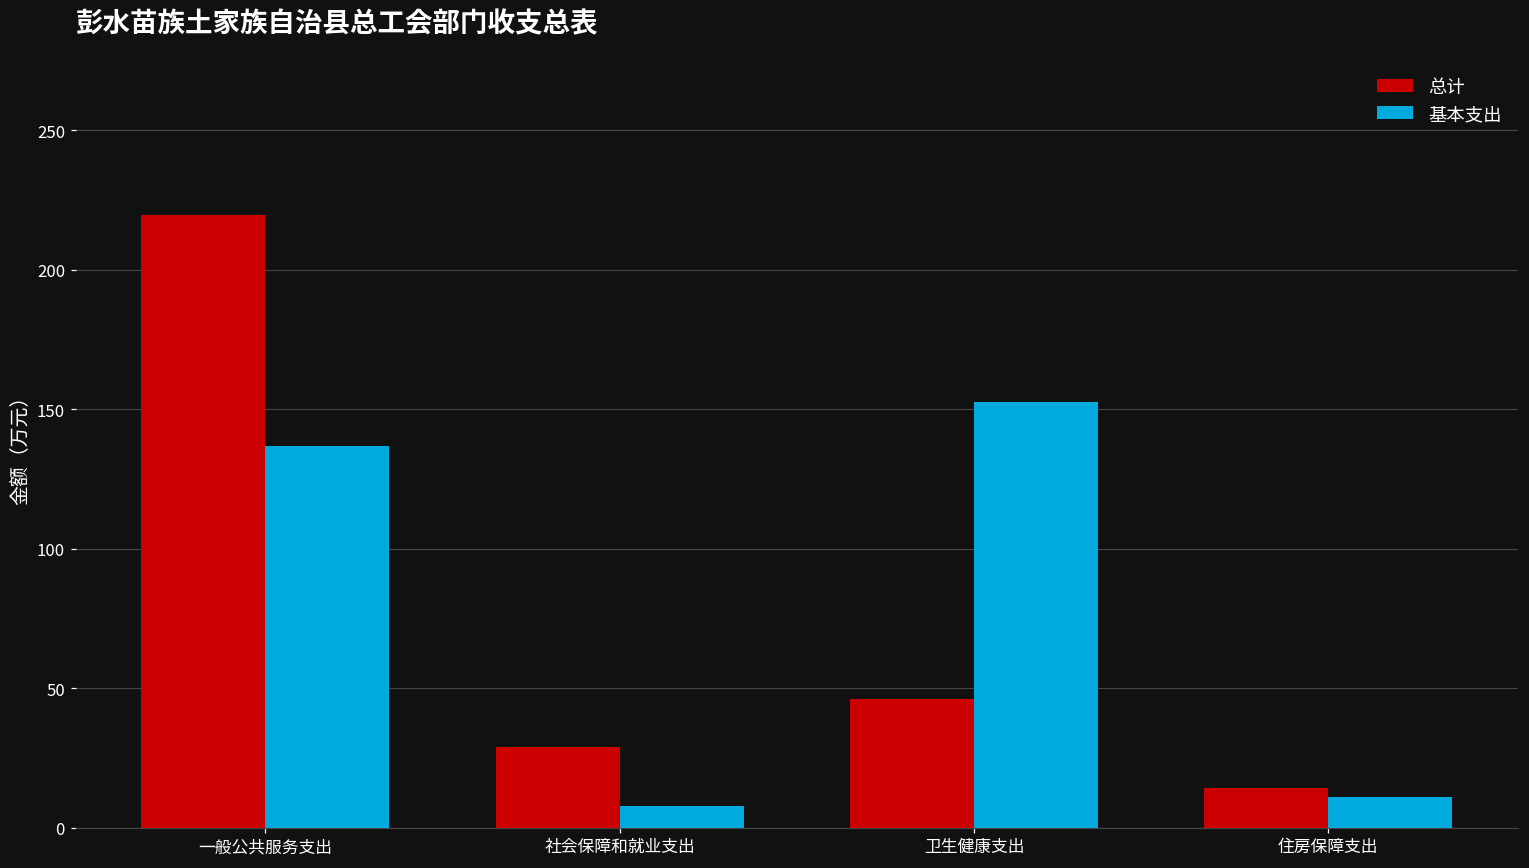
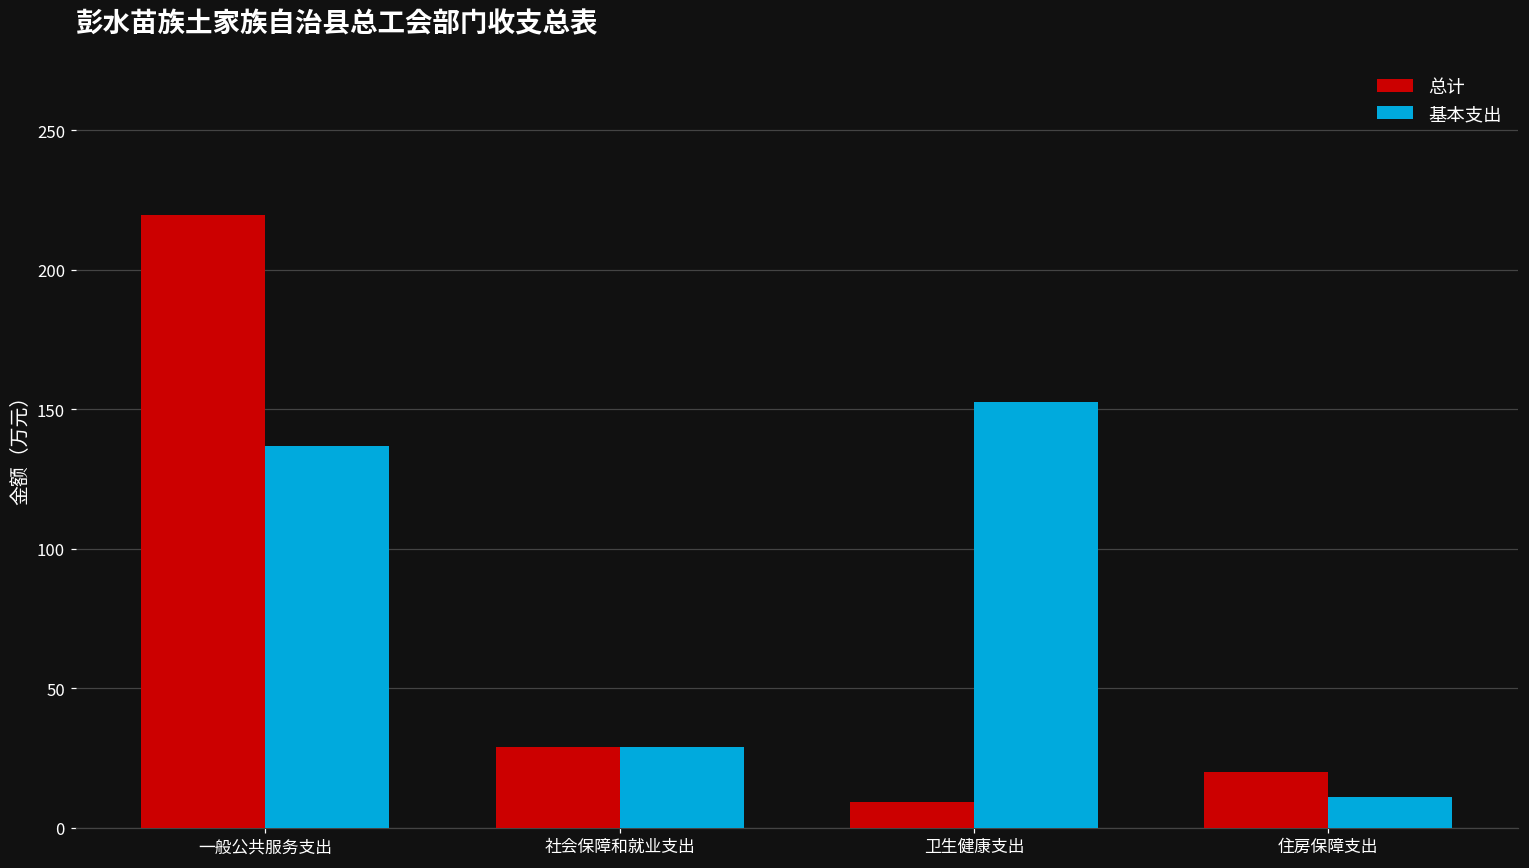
  {
    "总计": {
      "一般公共服务支出": 220,
      "社会保障和就业支出": 29,
-     "卫生健康支出": 46,
-     "住房保障支出": 14
+     "卫生健康支出": 9,
+     "住房保障支出": 20
    },
    "基本支出": {
      "一般公共服务支出": 137,
-     "社会保障和就业支出": 8,
+     "社会保障和就业支出": 29,
      "卫生健康支出": 153,
      "住房保障支出": 11
    }
  }
